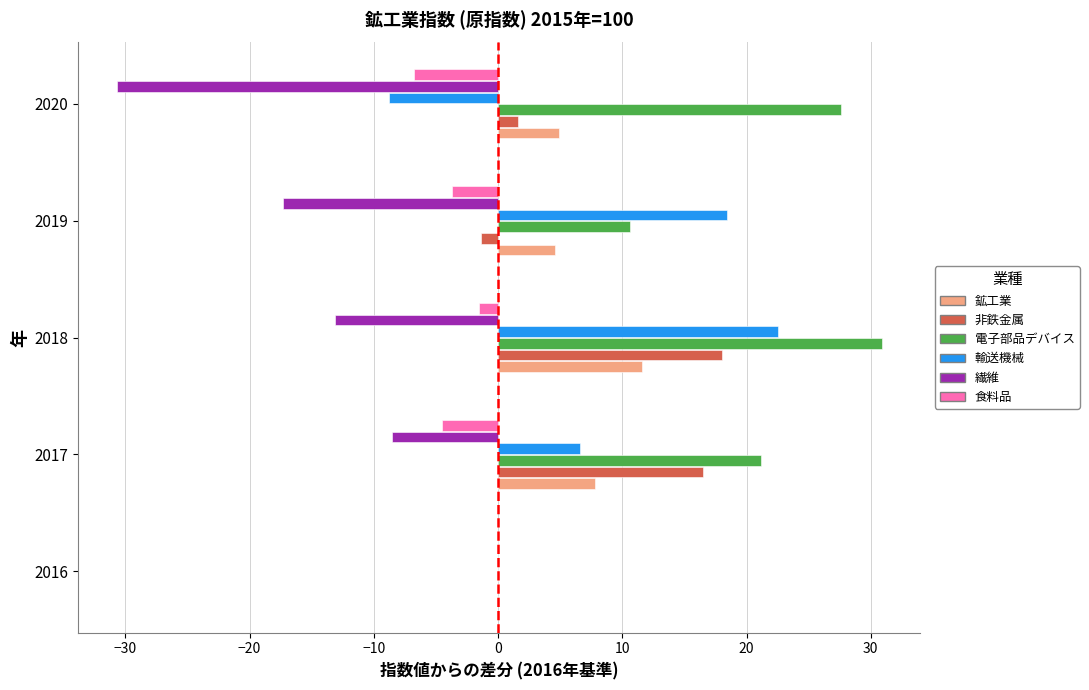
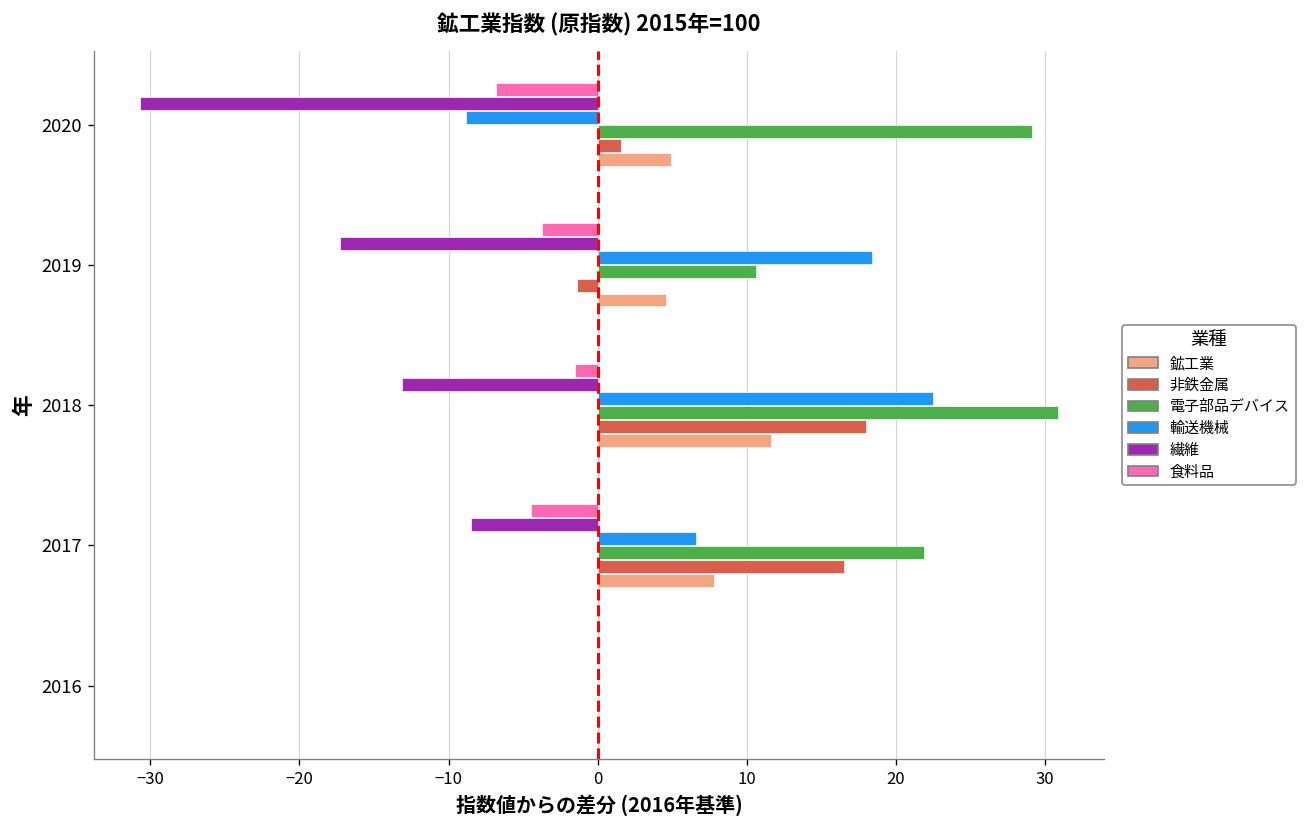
  {
    "鉱工業": {
      "2020": 4.9,
      "2019": 4.6,
      "2018": 11.6,
      "2017": 7.8,
      "2016": 0.0
    },
    "非鉄金属": {
      "2020": 1.6,
      "2019": -1.4,
      "2018": 18.0,
      "2017": 16.5,
      "2016": 0.0
    },
    "電子部品デバイス": {
-     "2020": 27.6,
+     "2020": 29.1,
      "2019": 10.6,
      "2018": 30.9,
-     "2017": 21.2,
+     "2017": 21.9,
      "2016": 0.0
    },
    "輸送機械": {
      "2020": -8.8,
      "2019": 18.4,
      "2018": 22.5,
      "2017": 6.6,
      "2016": 0.0
    },
    "繊維": {
      "2020": -30.7,
      "2019": -17.3,
      "2018": -13.1,
      "2017": -8.5,
      "2016": 0.0
    },
    "食料品": {
      "2020": -6.8,
      "2019": -3.7,
      "2018": -1.5,
      "2017": -4.5,
      "2016": 0.0
    }
  }
